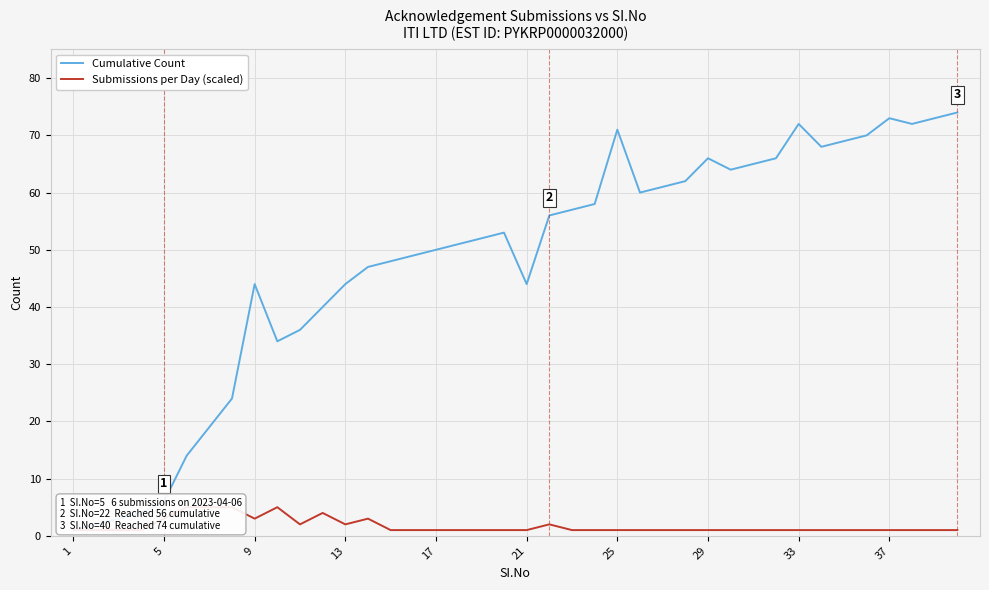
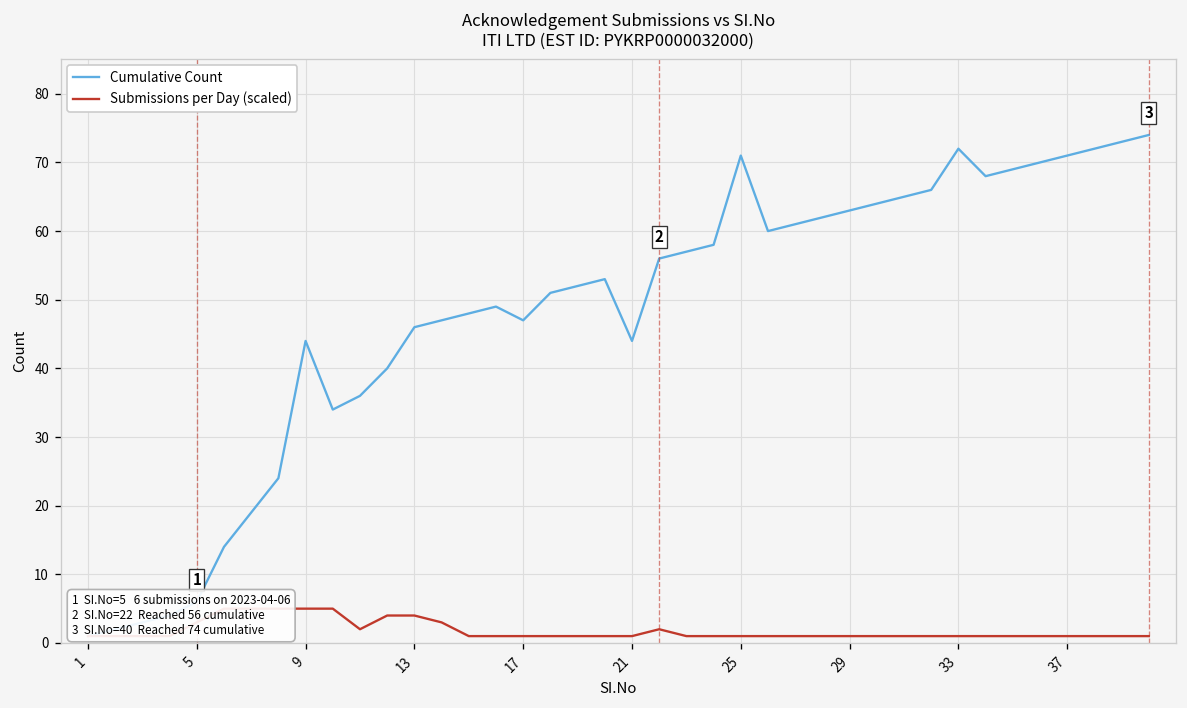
  {
    "Cumulative Count": {
      "9": 44,
-     "13": 44,
-     "17": 50,
+     "13": 46,
+     "17": 47,
      "21": 44,
      "25": 71,
-     "29": 66,
+     "29": 63,
      "33": 72,
-     "37": 73
+     "37": 71
    },
    "Submissions per Day (scaled)": {
-     "9": 3,
-     "13": 2,
+     "9": 5,
+     "13": 4,
      "17": 1,
      "21": 1,
      "25": 1,
      "29": 1,
      "33": 1,
      "37": 1
    }
  }
